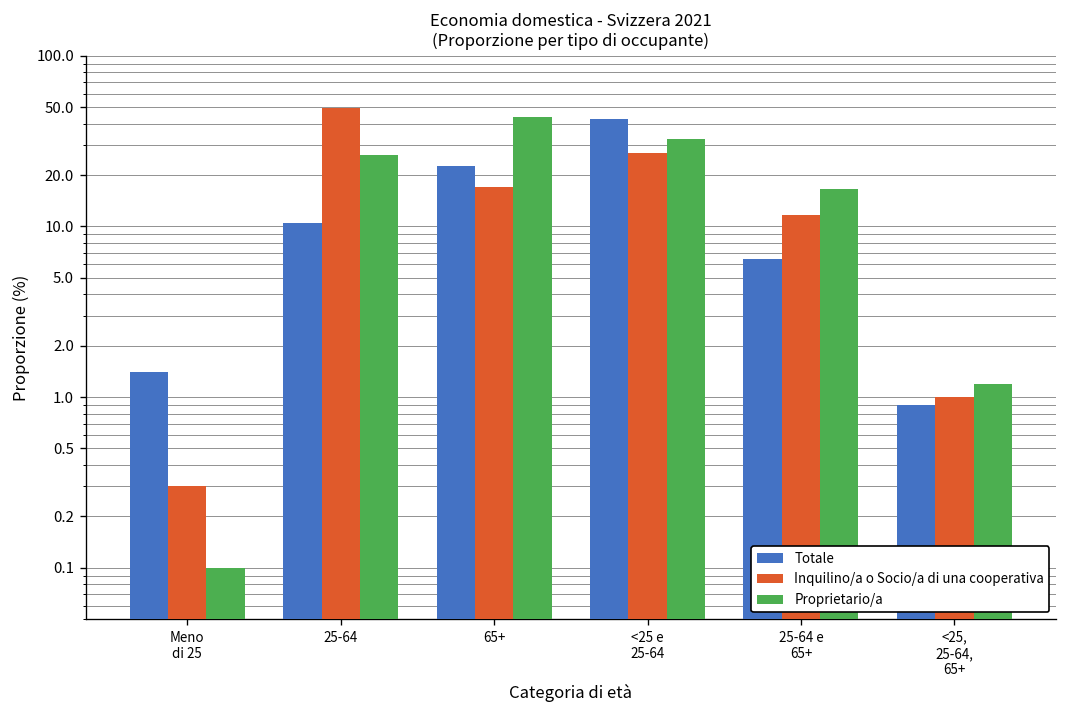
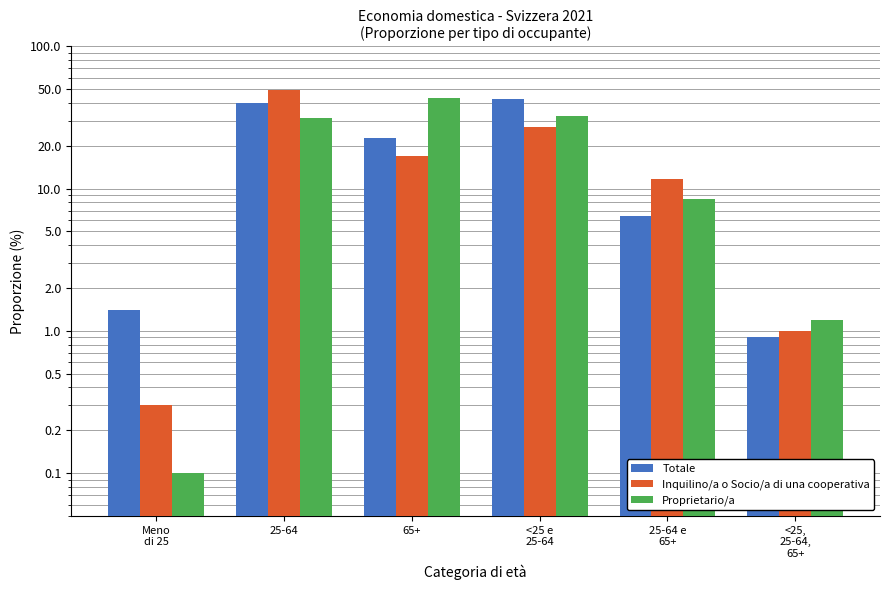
  {
    "Totale": {
      "Meno di 25": 1.4,
-     "25-64": 10,
+     "25-64": 40,
      "65+": 23,
      "<25 e 25-64": 43,
      "25-64 e 65+": 6,
      "<25, 25-64, 65+": 0.9
    },
    "Inquilino/a o Socio/a di una cooperativa": {
      "Meno di 25": 0.30,
      "25-64": 50,
      "65+": 17,
      "<25 e 25-64": 27,
      "25-64 e 65+": 12,
      "<25, 25-64, 65+": 1
    },
    "Proprietario/a": {
      "Meno di 25": 0.10,
-     "25-64": 26,
+     "25-64": 32,
      "65+": 44,
      "<25 e 25-64": 33,
-     "25-64 e 65+": 17,
+     "25-64 e 65+": 9,
      "<25, 25-64, 65+": 1.2
    }
  }
